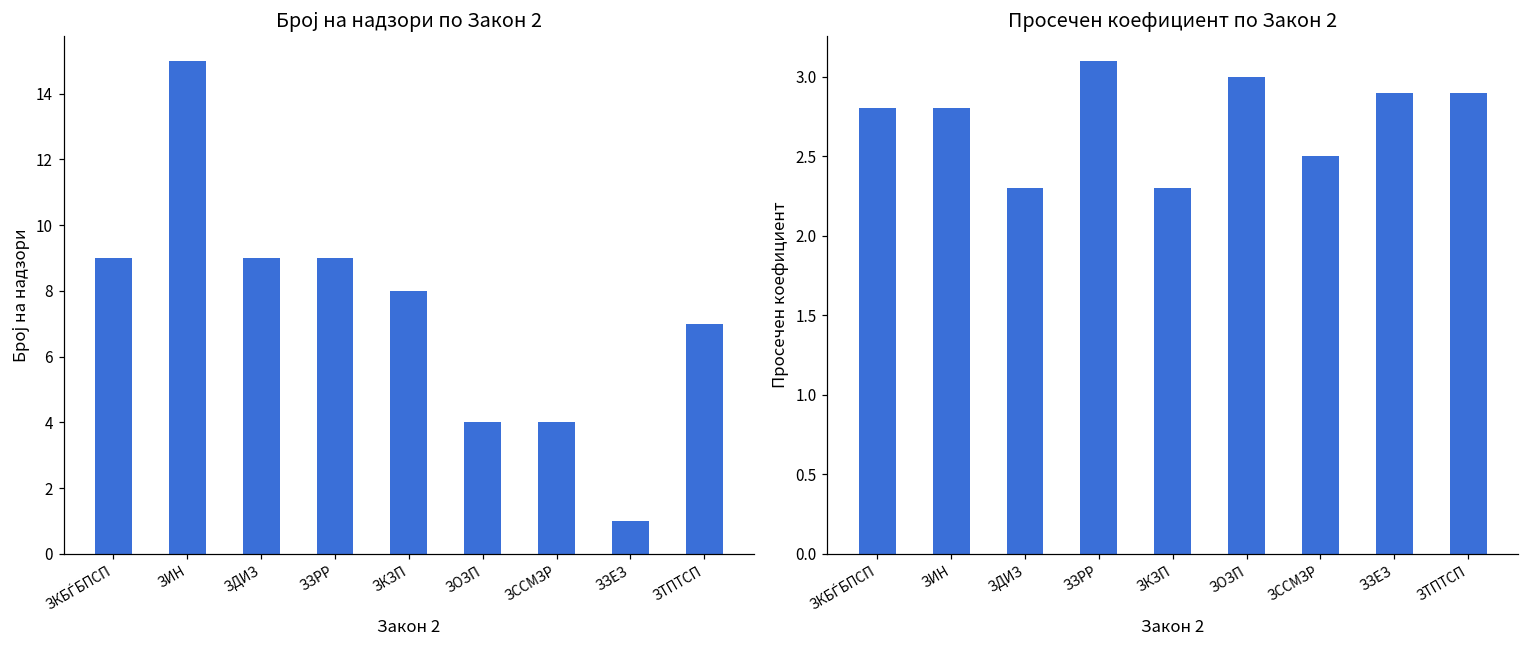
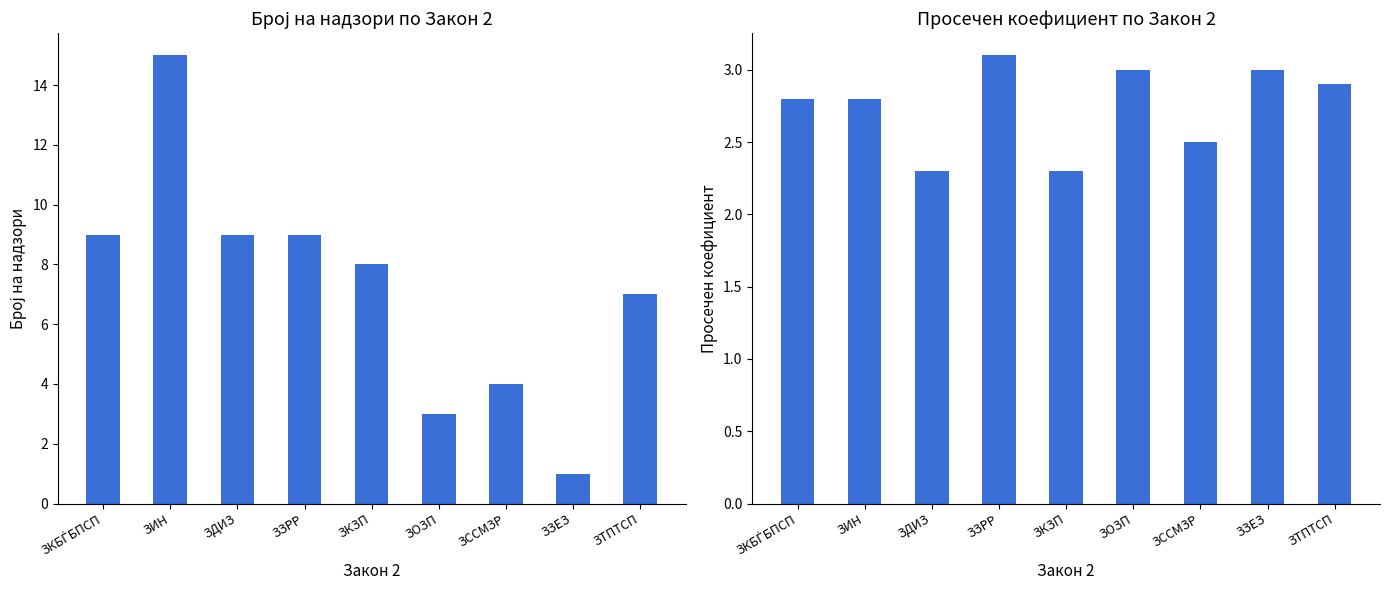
  {
    "Број на надзори по Закон 2": {
      "ЗКБЃБПСП": 9,
      "ЗИН": 15,
      "ЗДИЗ": 9,
      "ЗЗРР": 9,
      "ЗКЗП": 8,
-     "ЗОЗП": 4,
+     "ЗОЗП": 3,
      "ЗССМЗР": 4,
      "ЗЗЕЗ": 1,
      "ЗТПТСП": 7
    },
    "Просечен коефициент по Закон 2": {
      "ЗКБЃБПСП": 2.8,
      "ЗИН": 2.8,
      "ЗДИЗ": 2.3,
      "ЗЗРР": 3.1,
      "ЗКЗП": 2.3,
      "ЗОЗП": 3.0,
      "ЗССМЗР": 2.5,
-     "ЗЗЕЗ": 2.9,
+     "ЗЗЕЗ": 3.0,
      "ЗТПТСП": 2.9
    }
  }
